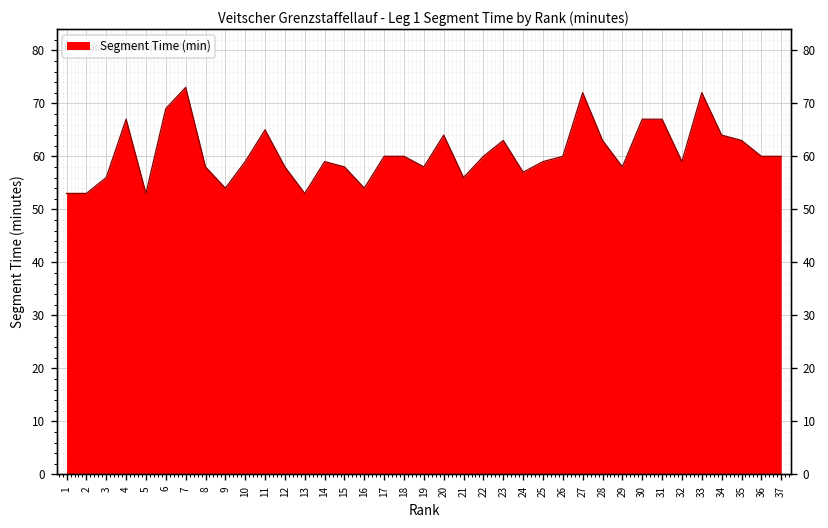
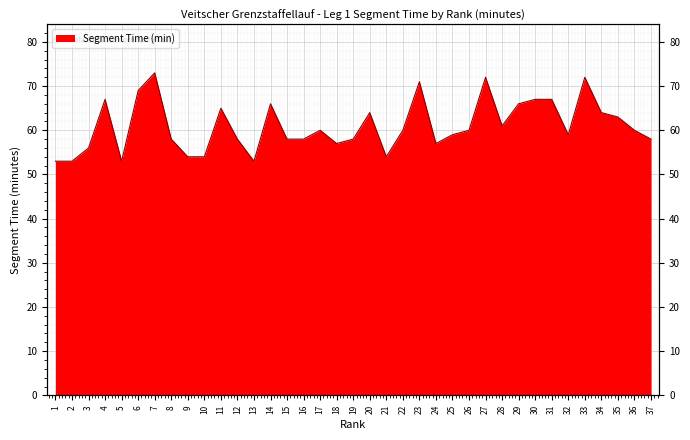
  {
    "1": 53,
    "2": 53,
    "3": 56,
    "4": 67,
    "5": 53,
    "6": 69,
    "7": 73,
    "8": 58,
    "9": 54,
-   "10": 59,
+   "10": 54,
    "11": 65,
    "12": 58,
    "13": 53,
-   "14": 59,
+   "14": 66,
    "15": 58,
-   "16": 54,
+   "16": 58,
    "17": 60,
-   "18": 60,
+   "18": 57,
    "19": 58,
    "20": 64,
-   "21": 56,
+   "21": 54,
    "22": 60,
-   "23": 63,
+   "23": 71,
    "24": 57,
    "25": 59,
    "26": 60,
    "27": 72,
-   "28": 63,
-   "29": 58,
+   "28": 61,
+   "29": 66,
    "30": 67,
    "31": 67,
    "32": 59,
    "33": 72,
    "34": 64,
    "35": 63,
    "36": 60,
-   "37": 60
+   "37": 58
  }
